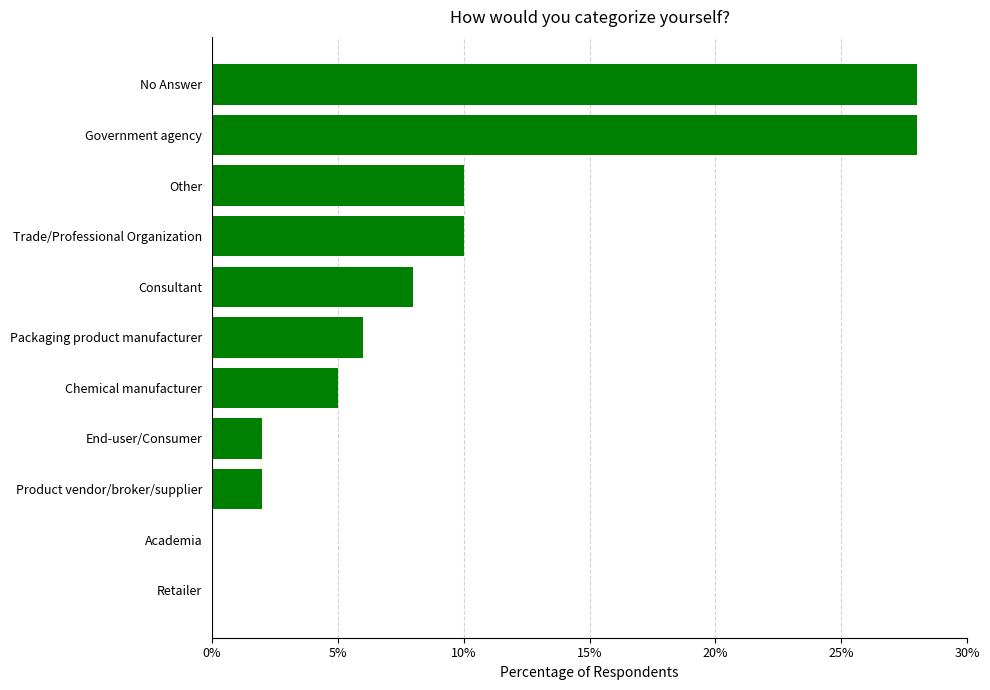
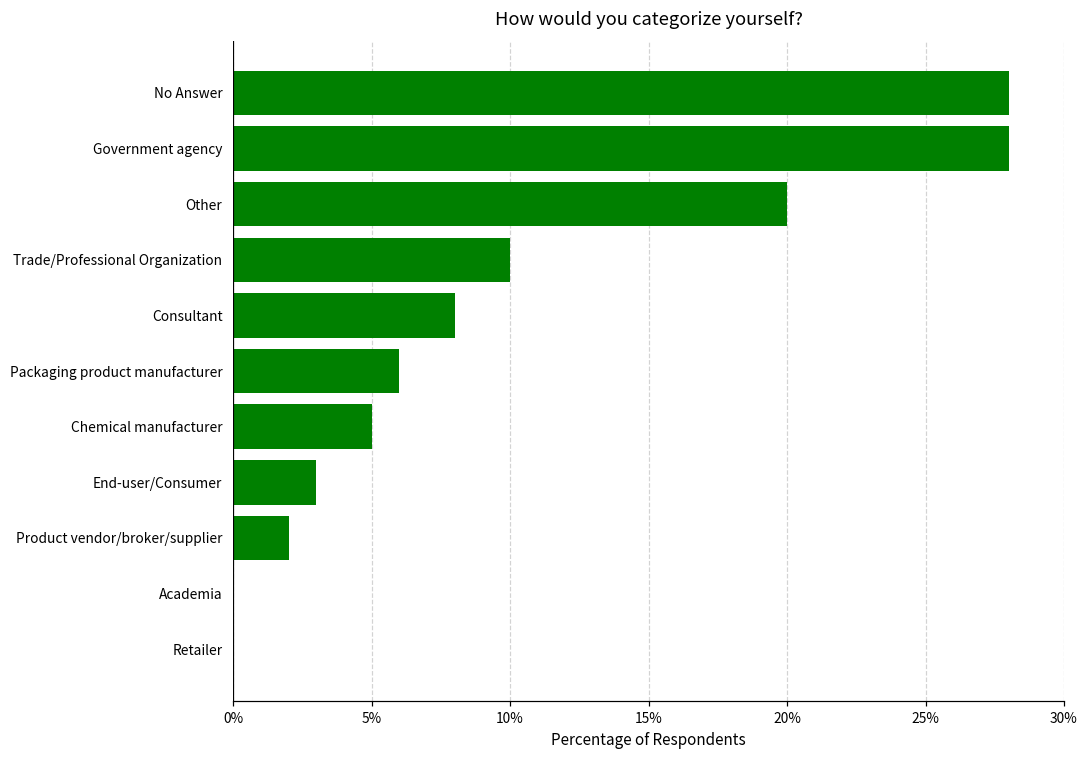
  {
    "No Answer": "28.0%",
    "Government agency": "28.0%",
-   "Other": "10.0%",
+   "Other": "20.0%",
    "Trade/Professional Organization": "10.0%",
    "Consultant": "8.0%",
    "Packaging product manufacturer": "6.0%",
    "Chemical manufacturer": "5.0%",
-   "End-user/Consumer": "2.0%",
+   "End-user/Consumer": "3.0%",
    "Product vendor/broker/supplier": "2.0%",
    "Academia": "0.0%",
    "Retailer": "0.0%"
  }
